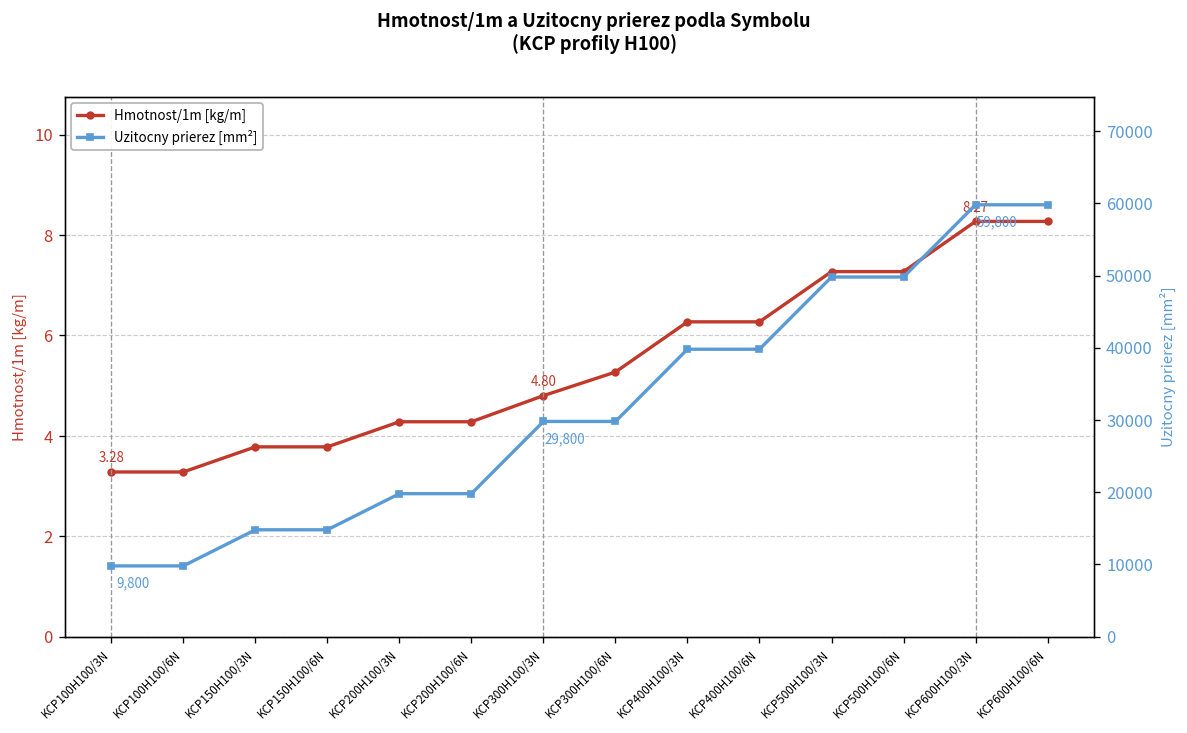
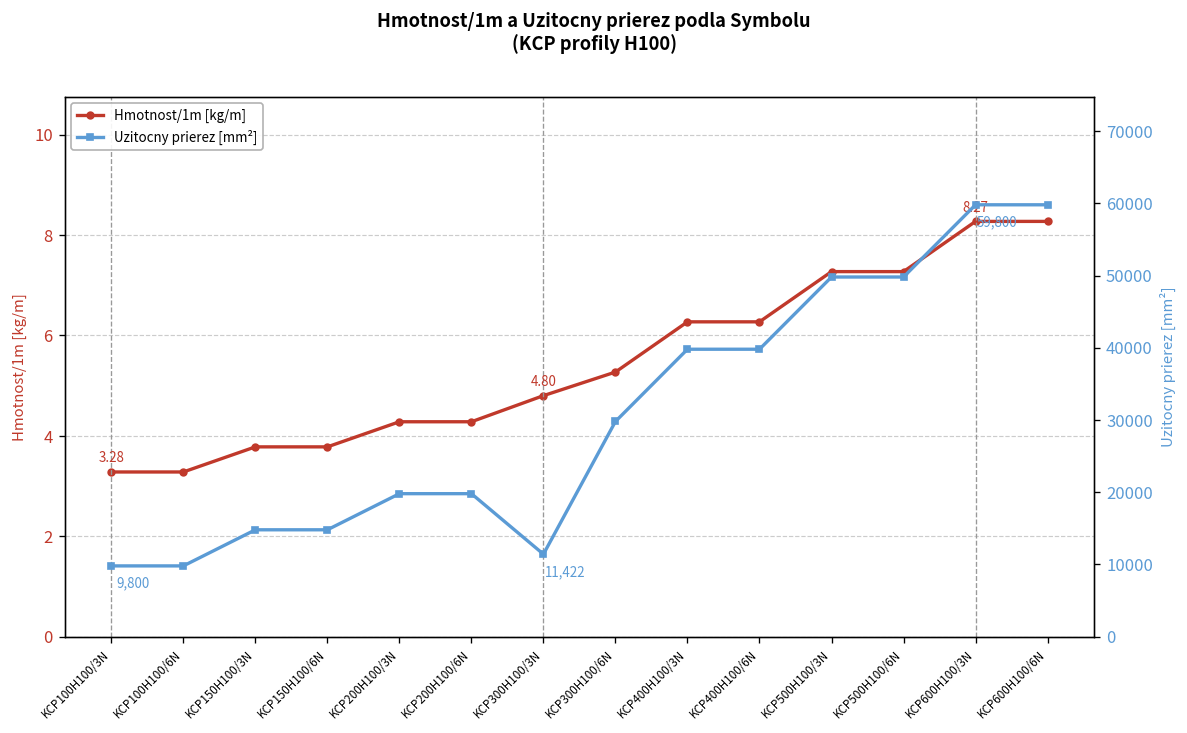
  {
    "Hmotnost/1m [kg/m]": {
      "KCP100H100/3N": "3.28",
      "KCP300H100/3N": "4.80"
    },
    "Uzitocny prierez [mm²]": {
      "KCP100H100/3N": "9,800",
-     "KCP300H100/3N": "29,800"
+     "KCP300H100/3N": "11,422"
    }
  }
